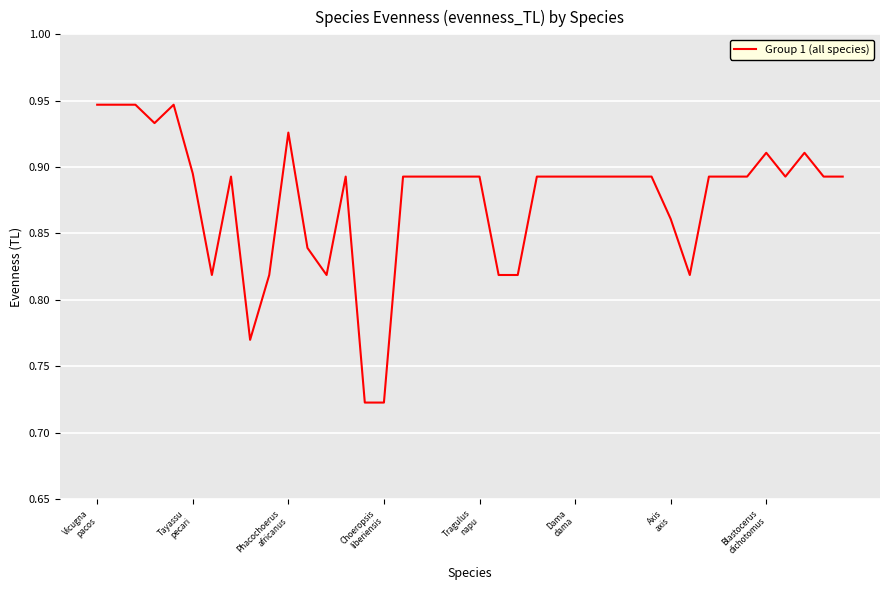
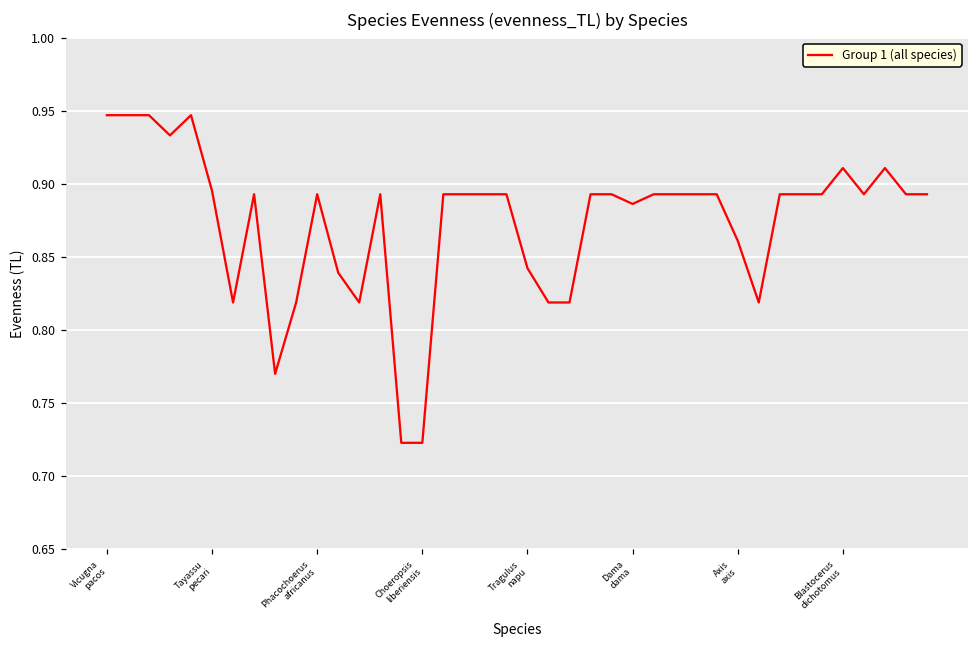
  {
    "Vicugna pacos": 0.947,
    "Tayassu pecari": 0.895,
-   "Phacochoerus africanus": 0.926,
+   "Phacochoerus africanus": 0.893,
    "Choeropsis liberiensis": 0.723,
-   "Tragulus napu": 0.893,
-   "Dama dama": 0.893,
+   "Tragulus napu": 0.842,
+   "Dama dama": 0.886,
    "Axis axis": 0.861,
    "Blastocerus dichotomus": 0.911
  }
